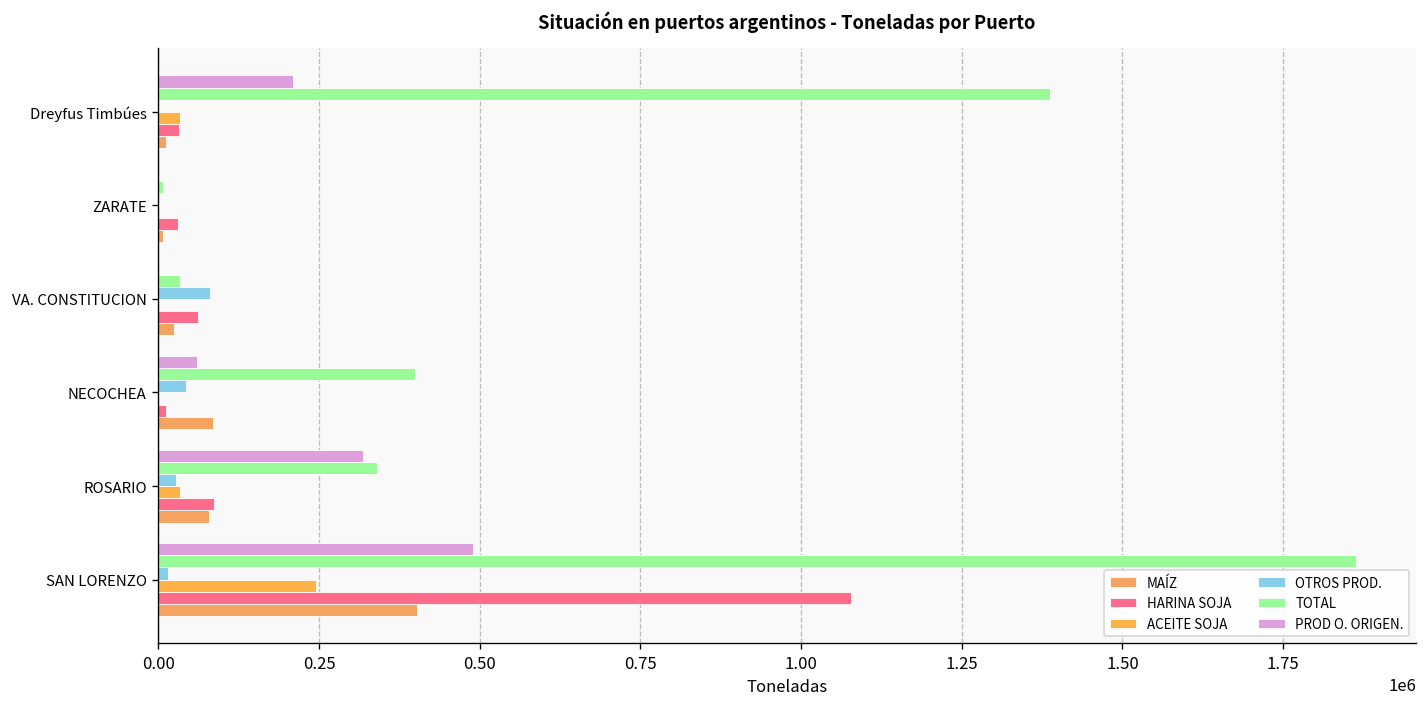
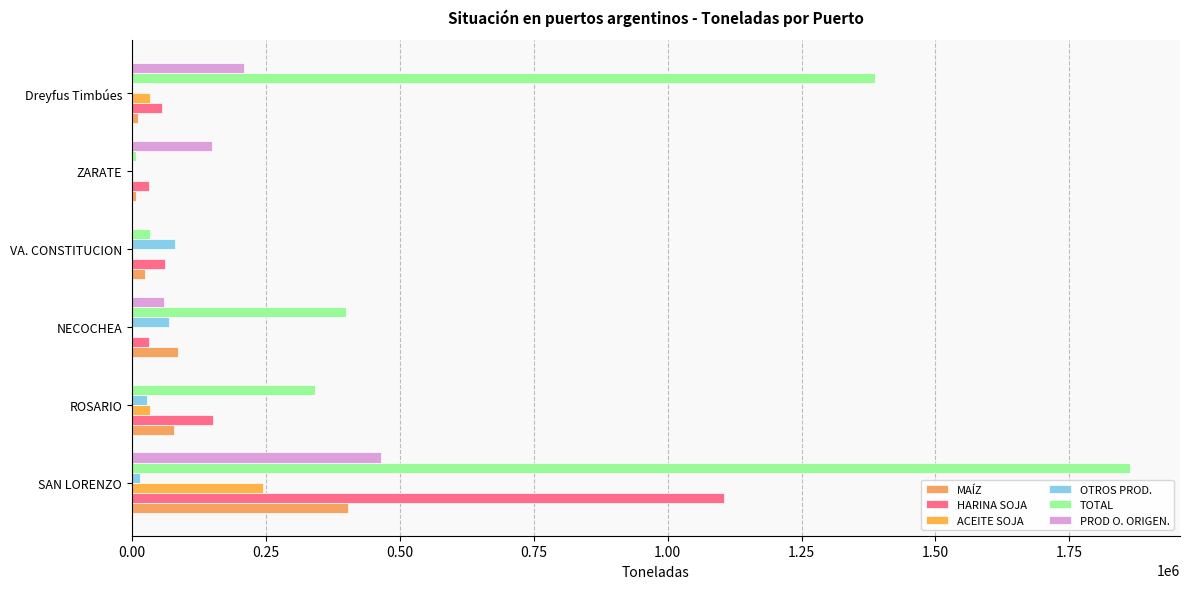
  {
    "HARINA SOJA": {
-     "Dreyfus Timbúes": 30000,
+     "Dreyfus Timbúes": 60000,
      "ZARATE": 30000,
      "VA. CONSTITUCION": 60000,
-     "NECOCHEA": 10000,
-     "ROSARIO": 90000,
-     "SAN LORENZO": 1080000
+     "NECOCHEA": 30000,
+     "ROSARIO": 150000,
+     "SAN LORENZO": 1110000
    },
    "OTROS PROD.": {
      "Dreyfus Timbúes": 0,
      "ZARATE": 0,
      "VA. CONSTITUCION": 80000,
-     "NECOCHEA": 40000,
+     "NECOCHEA": 70000,
      "ROSARIO": 30000,
      "SAN LORENZO": 10000
    },
    "TOTAL": {
      "Dreyfus Timbúes": 1390000,
      "ZARATE": 10000,
      "VA. CONSTITUCION": 30000,
      "NECOCHEA": 400000,
      "ROSARIO": 340000,
      "SAN LORENZO": 1860000
    },
    "PROD O. ORIGEN.": {
      "Dreyfus Timbúes": 210000,
-     "ZARATE": 0,
+     "ZARATE": 150000,
      "VA. CONSTITUCION": 0,
      "NECOCHEA": 60000,
-     "ROSARIO": 320000,
-     "SAN LORENZO": 490000
+     "ROSARIO": 0,
+     "SAN LORENZO": 470000
    }
  }
